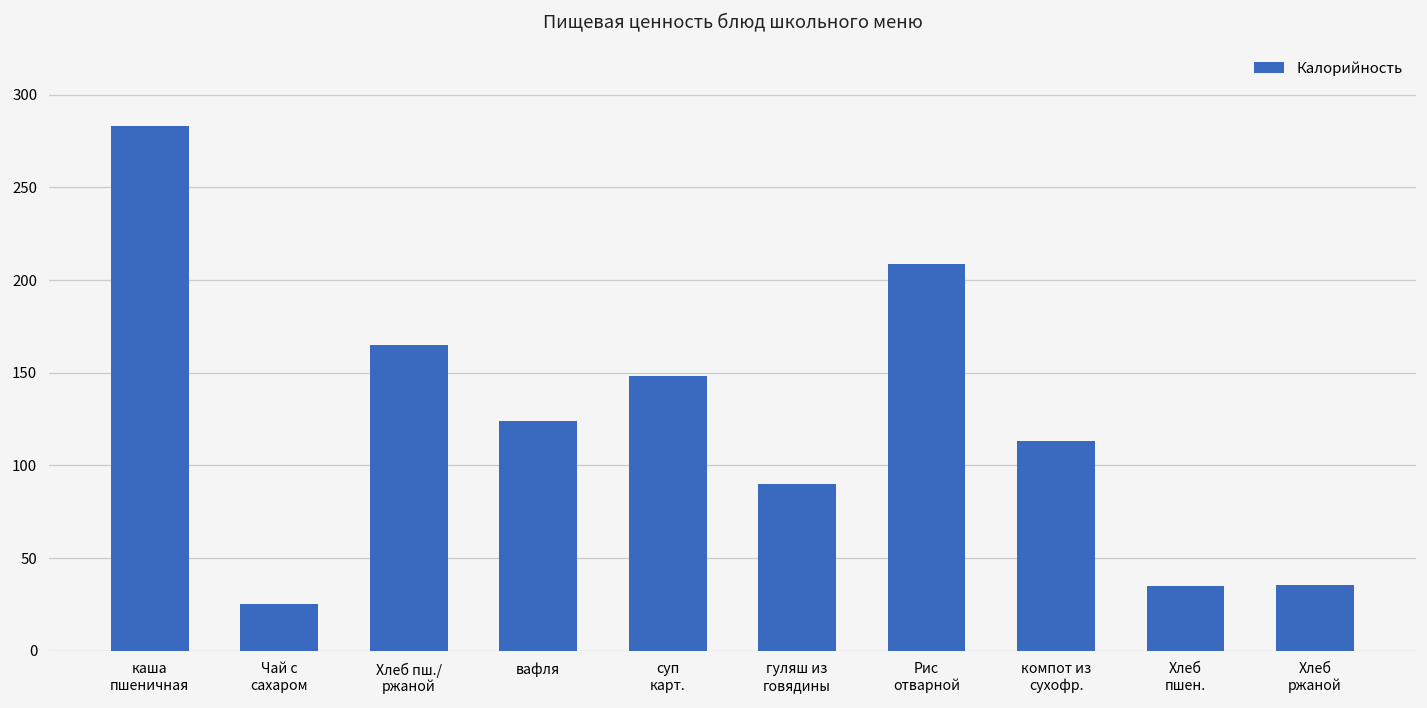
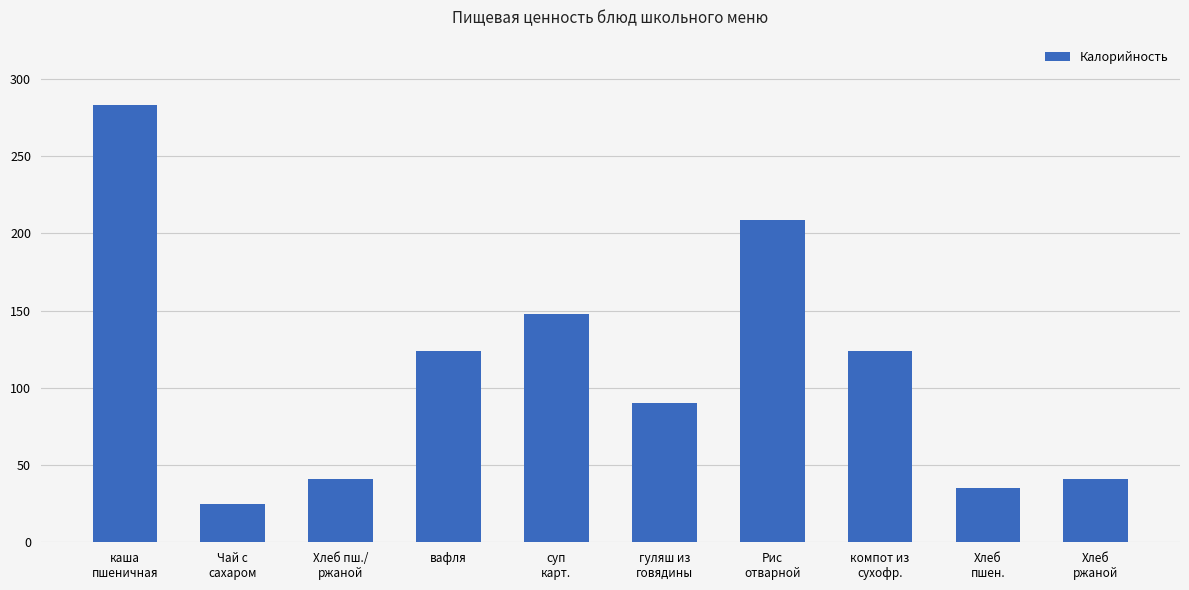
  {
    "каша пшеничная": 283,
    "Чай с сахаром": 25,
-   "Хлеб пш./ ржаной": 165,
+   "Хлеб пш./ ржаной": 41,
    "вафля": 124,
    "суп карт.": 148,
    "гуляш из говядины": 90,
    "Рис отварной": 209,
-   "компот из сухофр.": 113,
+   "компот из сухофр.": 124,
    "Хлеб пшен.": 35,
-   "Хлеб ржаной": 36
+   "Хлеб ржаной": 41
  }
